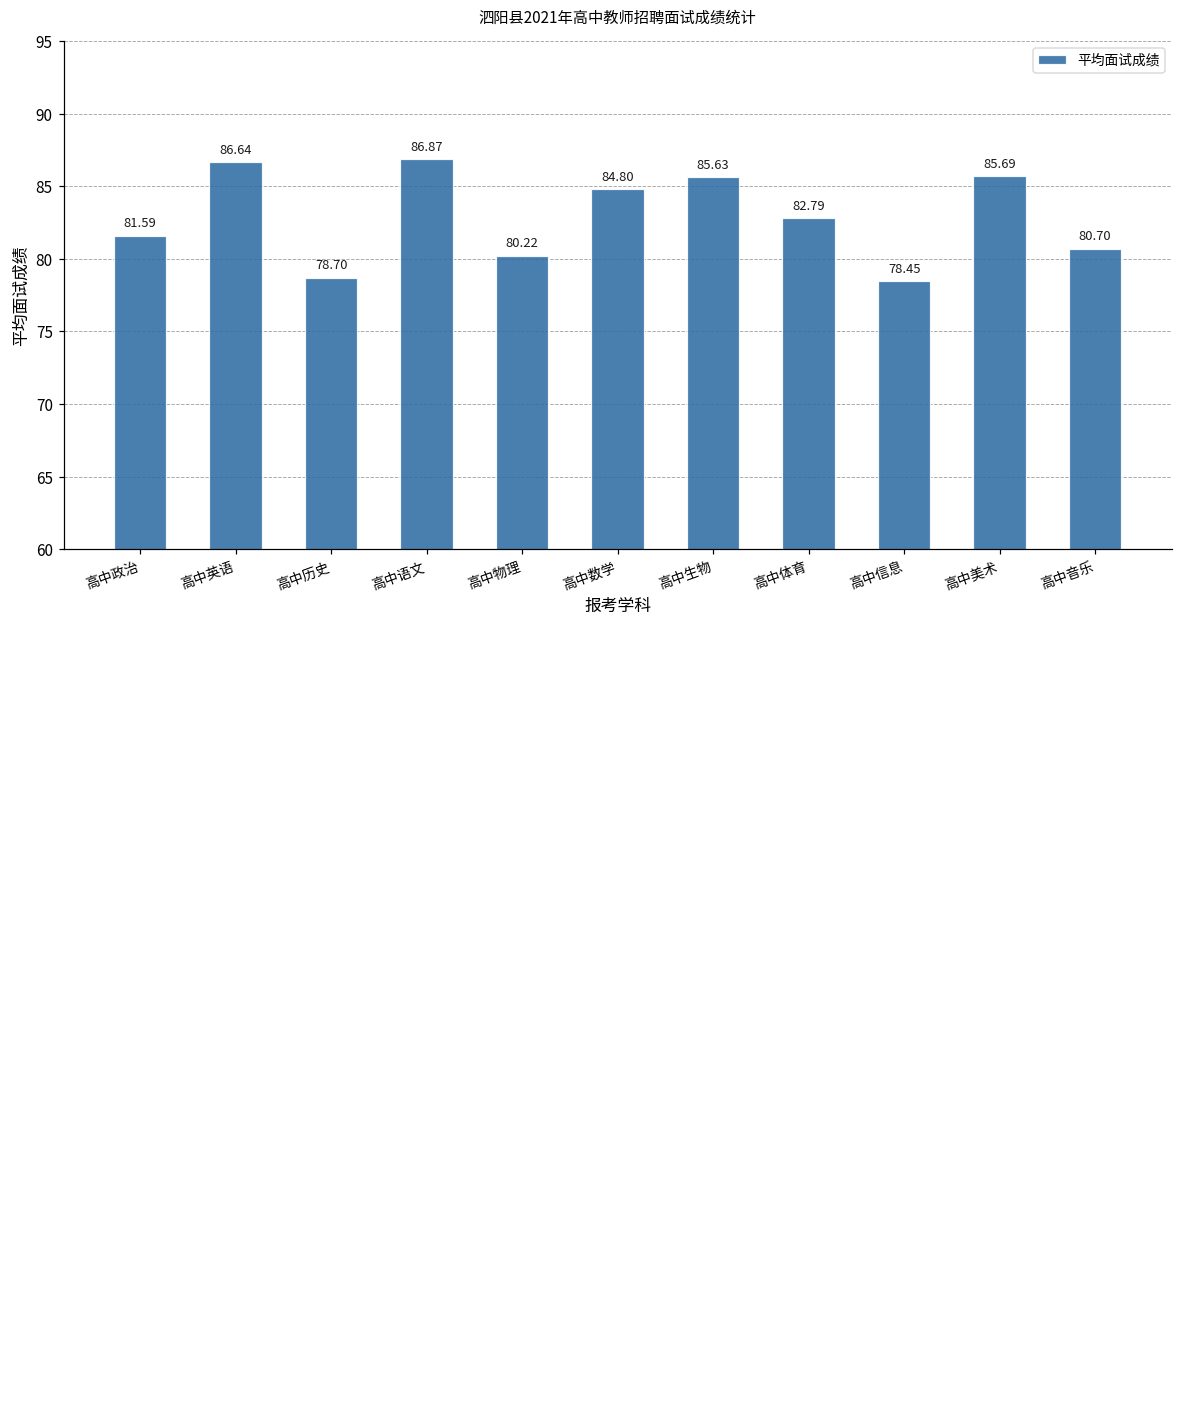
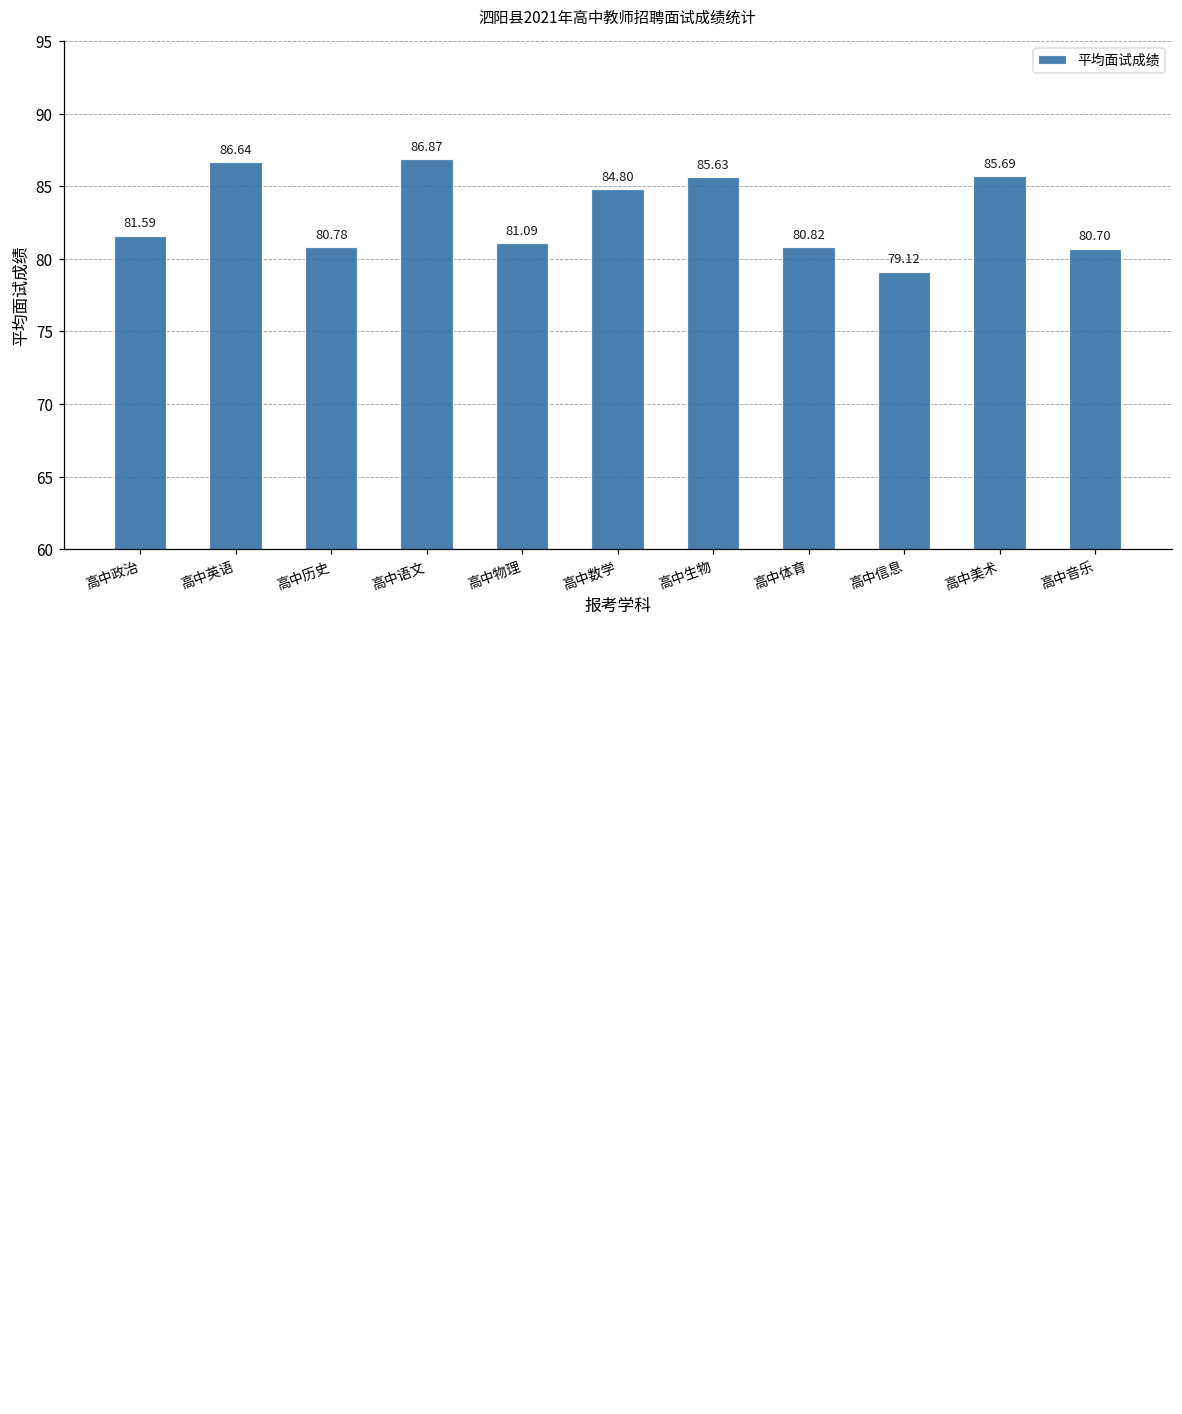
  {
    "高中政治": 81.59,
    "高中英语": 86.64,
-   "高中历史": 78.70,
+   "高中历史": 80.78,
    "高中语文": 86.87,
-   "高中物理": 80.22,
+   "高中物理": 81.09,
    "高中数学": 84.80,
    "高中生物": 85.63,
-   "高中体育": 82.79,
-   "高中信息": 78.45,
+   "高中体育": 80.82,
+   "高中信息": 79.12,
    "高中美术": 85.69,
    "高中音乐": 80.70
  }
